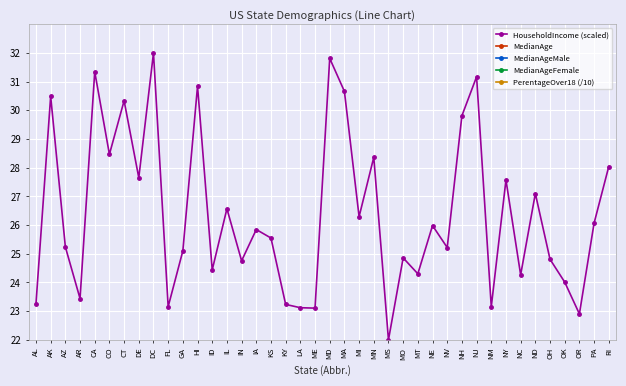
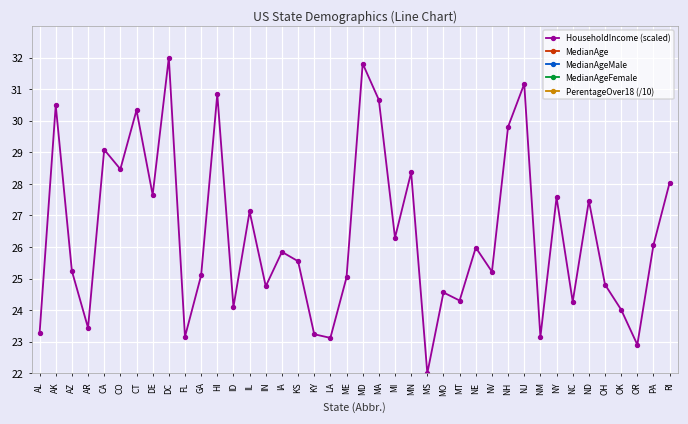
  {
    "HouseholdIncome (scaled)": {
      "AL": 23.3,
      "AK": 30.5,
      "AZ": 25.2,
      "AR": 23.4,
-     "CA": 31.3,
+     "CA": 29.1,
      "CO": 28.5,
      "CT": 30.3,
      "DE": 27.7,
      "DC": 32.0,
      "FL": 23.2,
      "GA": 25.1,
      "HI": 30.8,
-     "ID": 24.4,
-     "IL": 26.6,
+     "ID": 24.1,
+     "IL": 27.1,
      "IN": 24.8,
      "IA": 25.8,
      "KS": 25.5,
      "KY": 23.2,
      "LA": 23.1,
-     "ME": 23.1,
+     "ME": 25.0,
      "MD": 31.8,
      "MA": 30.7,
      "MI": 26.3,
      "MN": 28.4,
      "MS": 22.0,
-     "MO": 24.9,
+     "MO": 24.6,
      "MT": 24.3,
      "NE": 26.0,
      "NV": 25.2,
      "NH": 29.8,
      "NJ": 31.2,
      "NM": 23.2,
      "NY": 27.6,
      "NC": 24.3,
-     "ND": 27.1,
+     "ND": 27.5,
      "OH": 24.8,
      "OK": 24.0,
      "OR": 22.9,
      "PA": 26.1,
      "RI": 28.0
    }
  }
